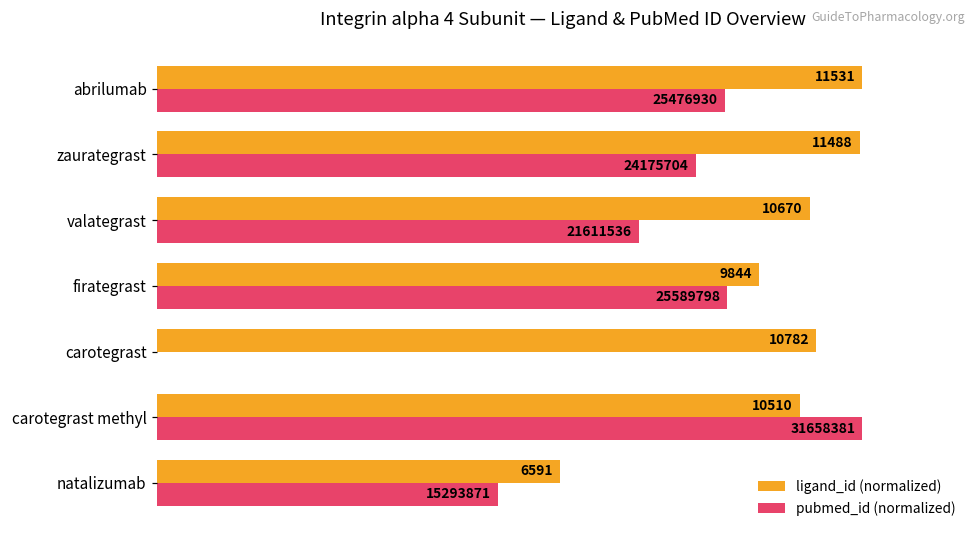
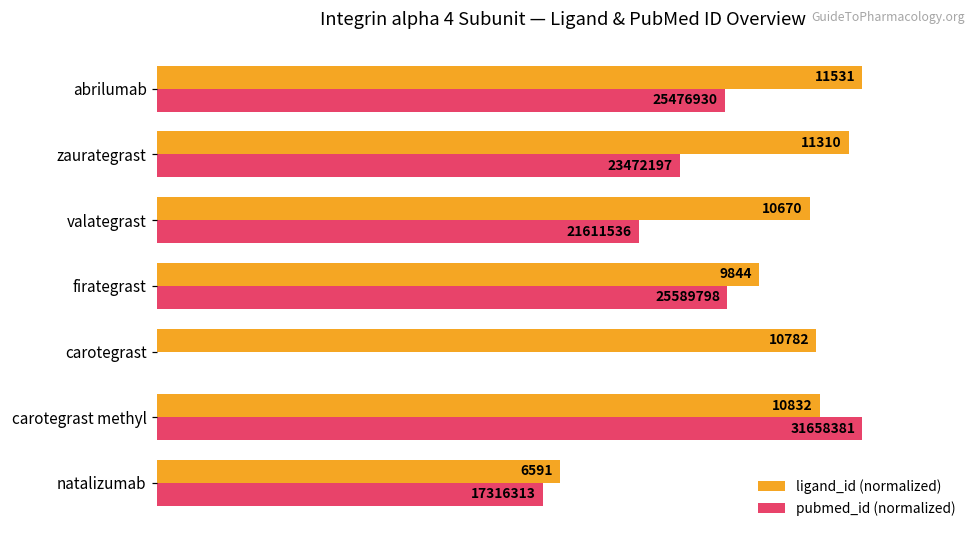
  {
    "ligand_id (normalized)": {
-     "zaurategrast": 11488,
-     "carotegrast methyl": 10510
+     "zaurategrast": 11310,
+     "carotegrast methyl": 10832
    },
    "pubmed_id (normalized)": {
-     "zaurategrast": 24175704,
-     "natalizumab": 15293871
+     "zaurategrast": 23472197,
+     "natalizumab": 17316313
    }
  }
